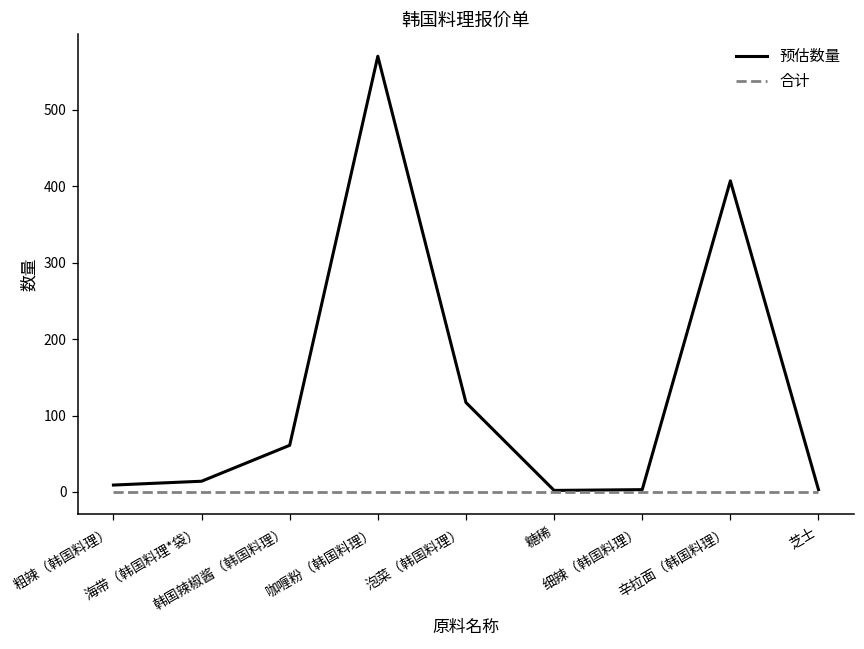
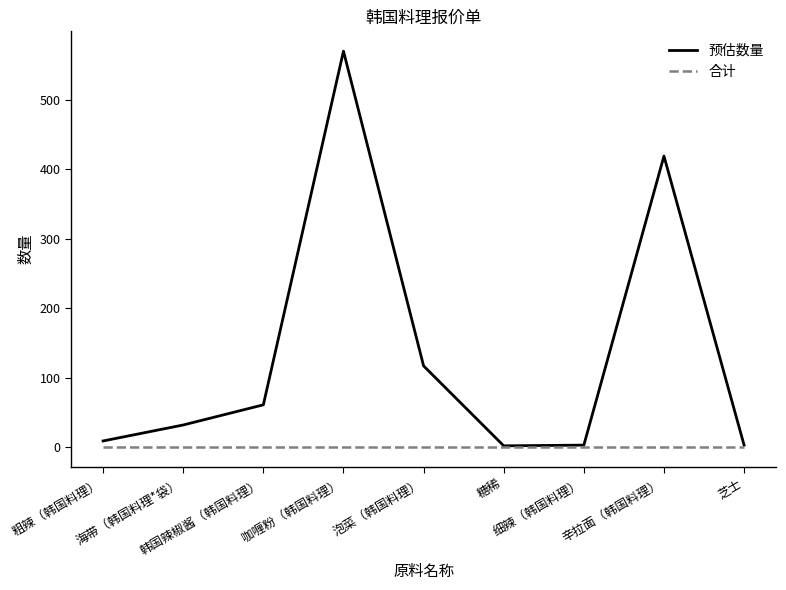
  {
    "预估数量": {
      "粗辣（韩国料理）": 10,
-     "海带（韩国料理*袋）": 10,
+     "海带（韩国料理*袋）": 30,
      "韩国辣椒酱（韩国料理）": 60,
      "咖喱粉（韩国料理）": 570,
      "泡菜（韩国料理）": 120,
-     "辛拉面（韩国料理）": 410
+     "辛拉面（韩国料理）": 420
    },
    "合计": {
      "粗辣（韩国料理）": 0,
      "海带（韩国料理*袋）": 0,
      "韩国辣椒酱（韩国料理）": 0,
      "咖喱粉（韩国料理）": 0,
      "泡菜（韩国料理）": 0,
      "辛拉面（韩国料理）": 0
    }
  }
